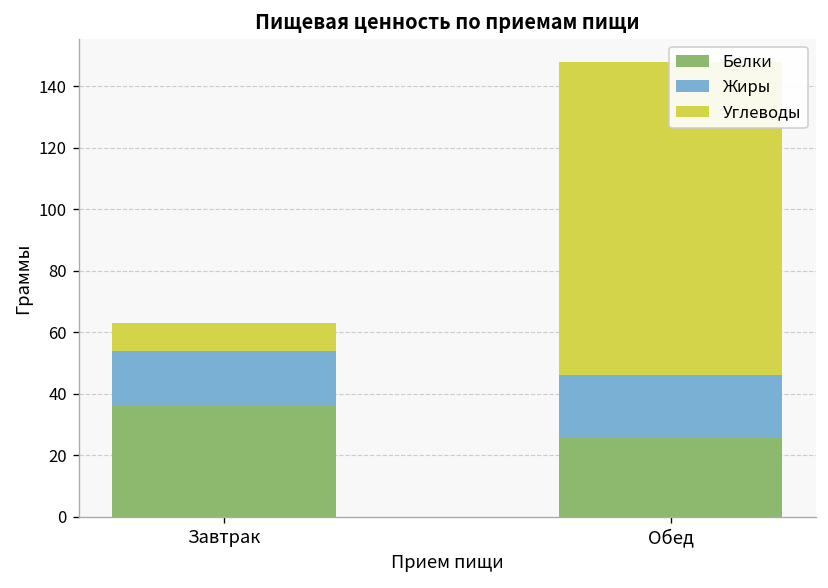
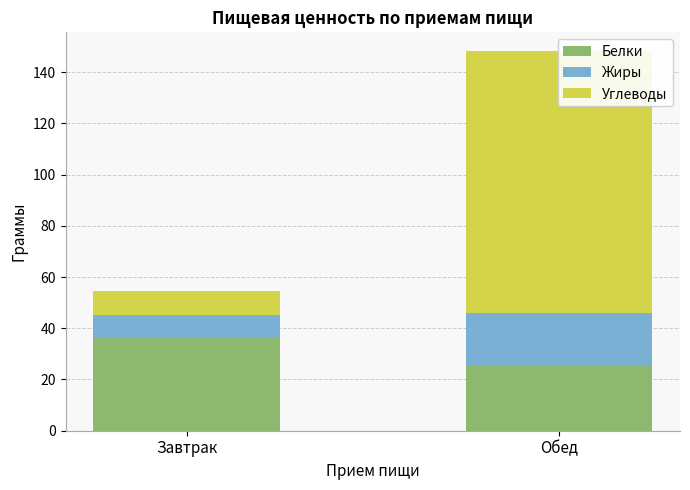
  {
    "Белки": {
      "Завтрак": 36,
      "Обед": 26
    },
    "Жиры": {
-     "Завтрак": 18,
+     "Завтрак": 9,
      "Обед": 21
    },
    "Углеводы": {
      "Завтрак": 9
    }
  }
